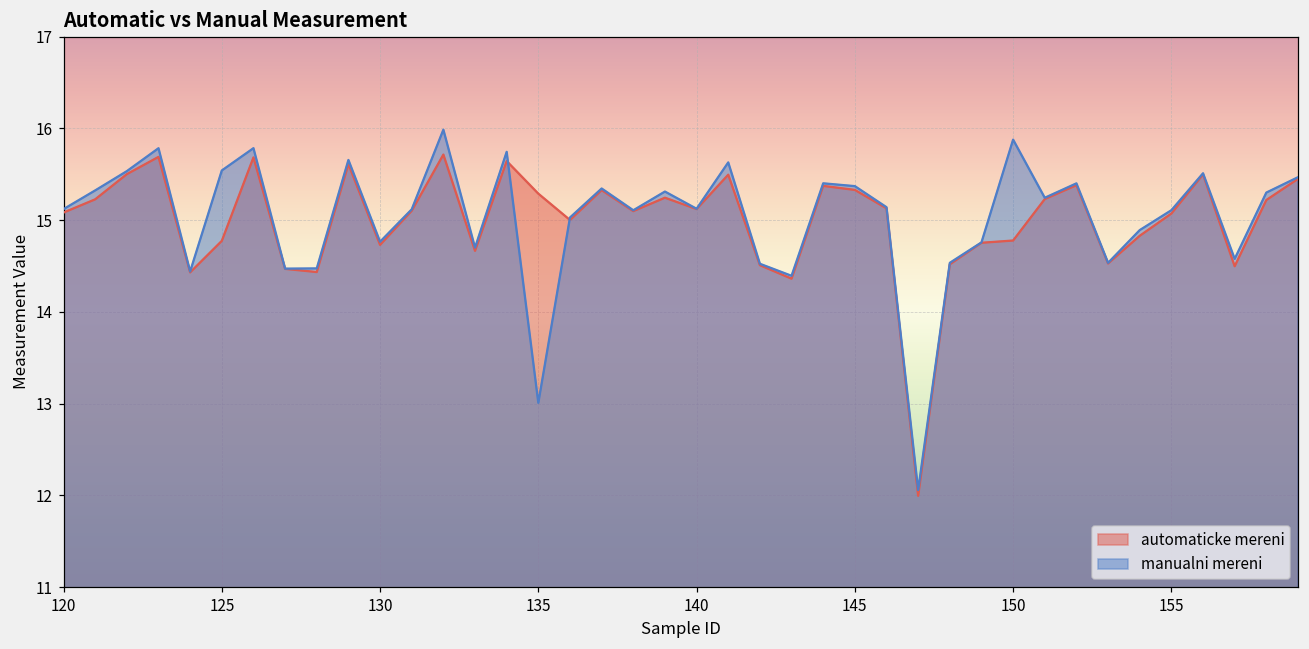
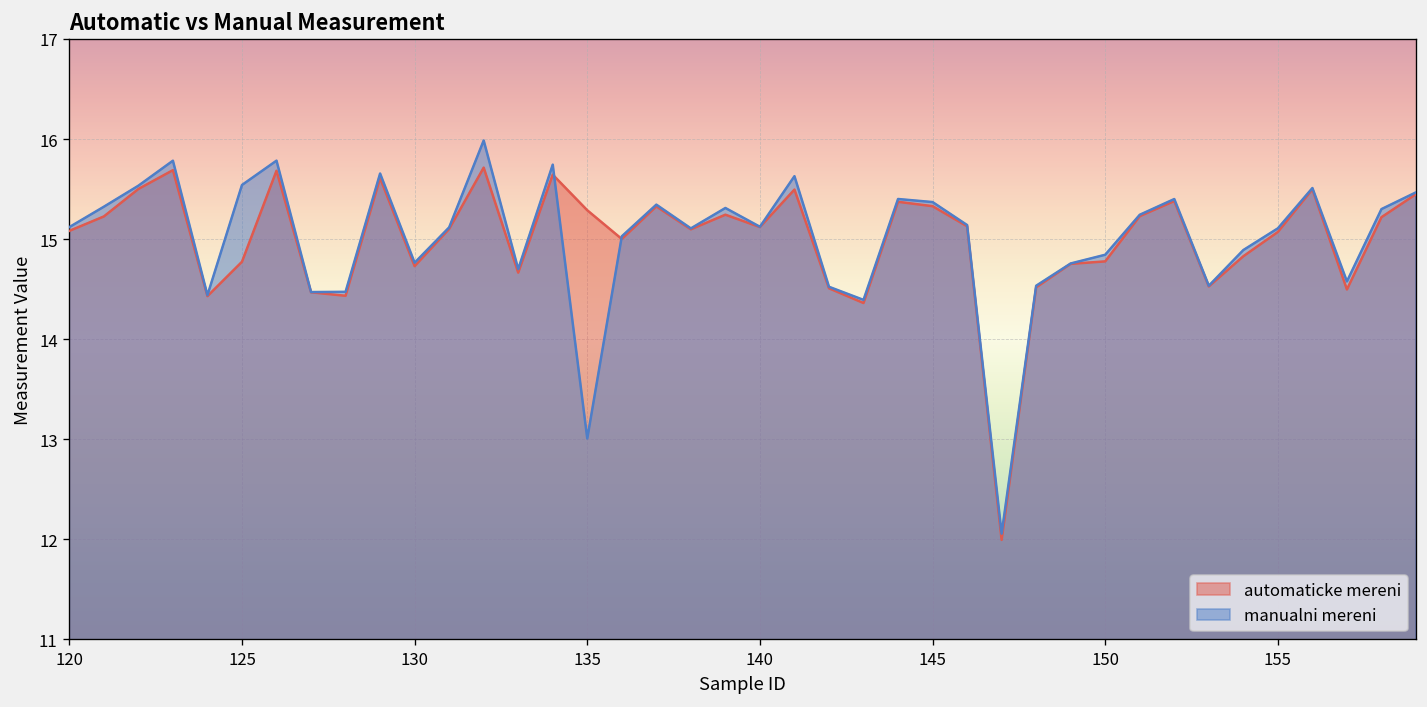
  {
    "automaticke mereni": {
      "120": 15.1,
      "125": 14.8,
      "130": 14.7,
      "135": 15.3,
      "145": 15.3,
      "150": 14.8,
      "155": 15.1
    },
    "manualni mereni": {
      "120": 15.1,
      "125": 15.5,
      "130": 14.8,
      "135": 13.0,
      "145": 15.4,
-     "150": 15.9,
+     "150": 14.8,
      "155": 15.1
    }
  }
